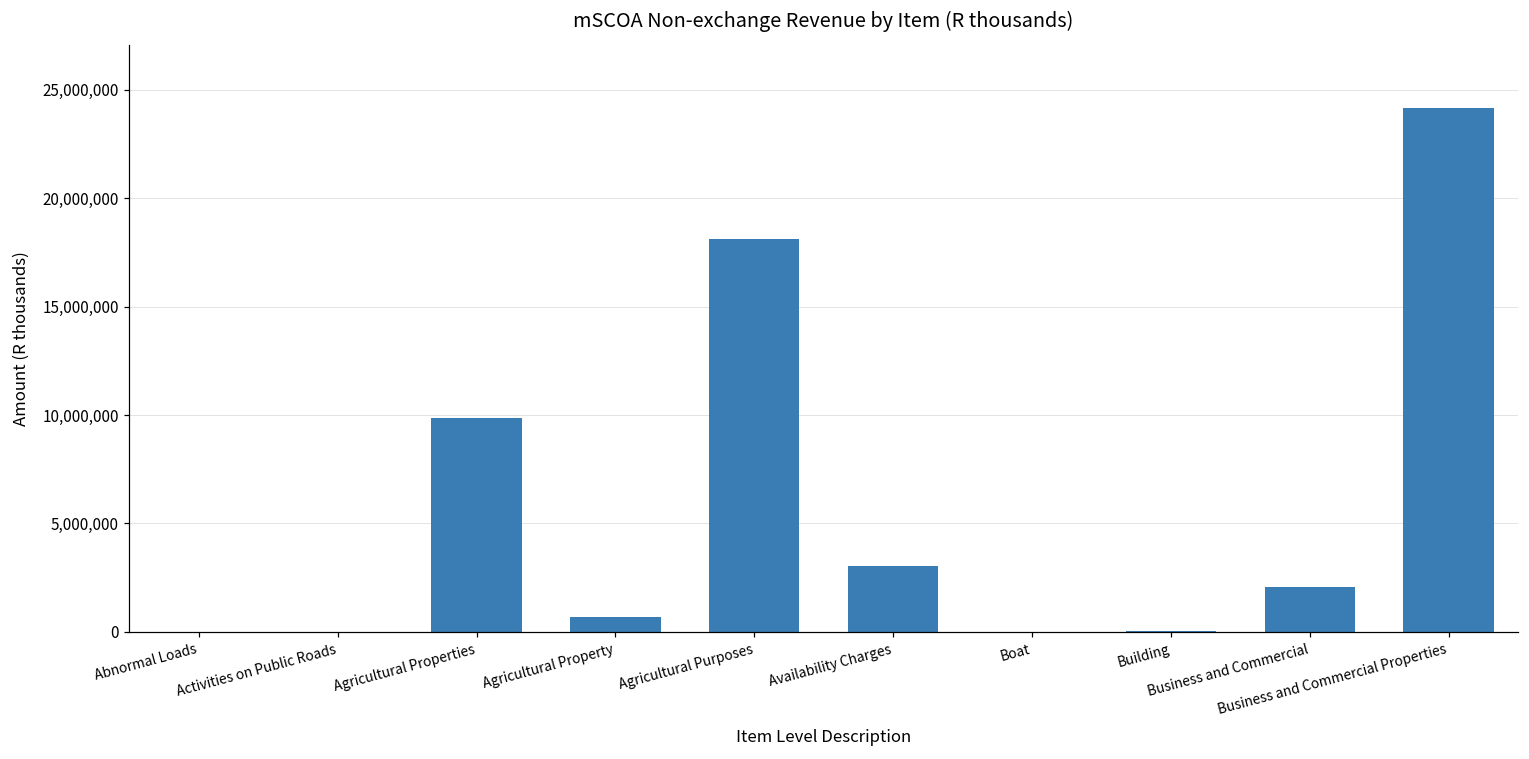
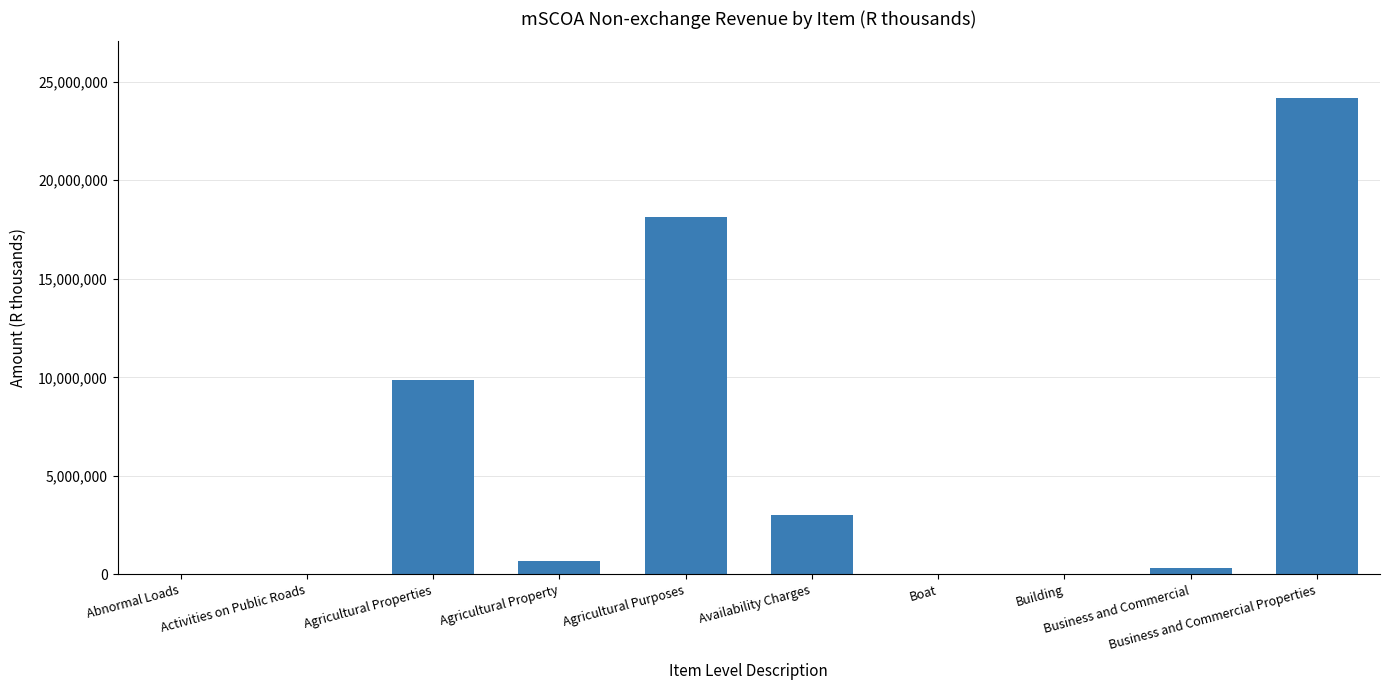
  {
    "Agricultural Properties": "9,900,000",
    "Agricultural Property": "700,000",
    "Agricultural Purposes": "18,100,000",
    "Availability Charges": "3,000,000",
-   "Business and Commercial": "2,100,000",
+   "Business and Commercial": "300,000",
    "Business and Commercial Properties": "24,200,000"
  }
